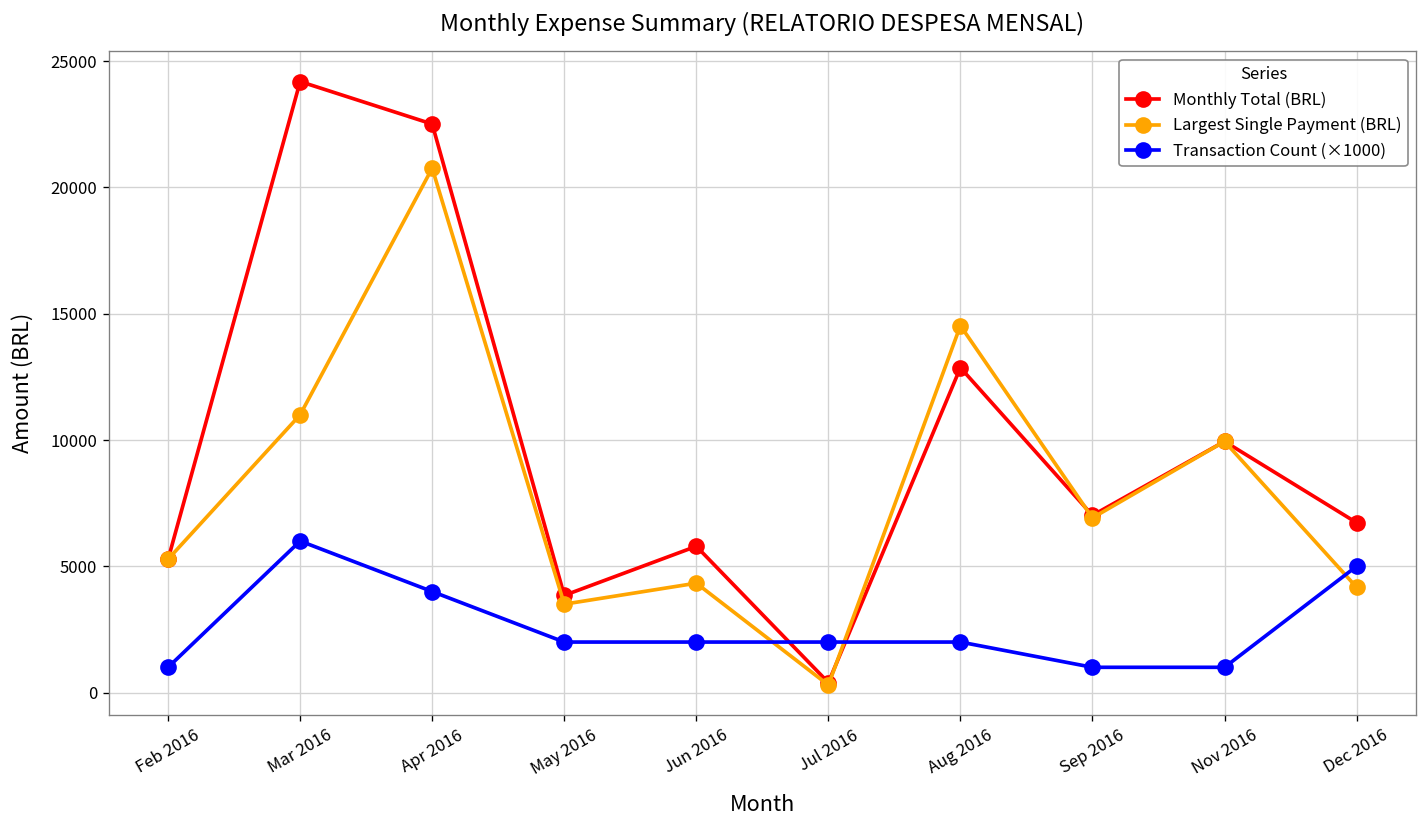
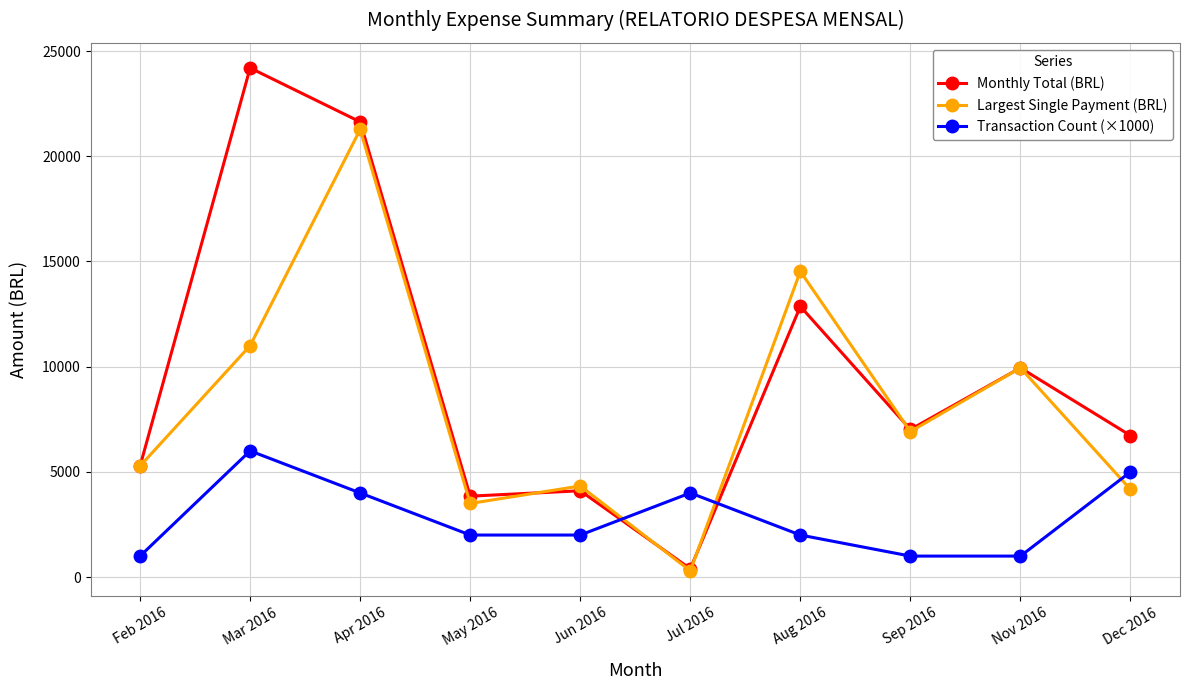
  {
    "Monthly Total (BRL)": {
      "Mar 2016": 24200,
-     "Apr 2016": 22500,
+     "Apr 2016": 21600,
      "May 2016": 3800,
-     "Jun 2016": 5800,
+     "Jun 2016": 4100,
      "Aug 2016": 12900,
      "Dec 2016": 6700
    },
    "Largest Single Payment (BRL)": {
      "Mar 2016": 11000,
-     "Apr 2016": 20800,
+     "Apr 2016": 21300,
      "May 2016": 3500,
      "Jun 2016": 4300,
      "Aug 2016": 14500,
      "Dec 2016": 4200
    },
    "Transaction Count (×1000)": {
      "Feb 2016": 1000,
      "Mar 2016": 6000,
      "Apr 2016": 4000,
      "May 2016": 2000,
      "Jun 2016": 2000,
-     "Jul 2016": 2000,
+     "Jul 2016": 4000,
      "Aug 2016": 2000,
      "Sep 2016": 1000,
      "Nov 2016": 1000,
      "Dec 2016": 5000
    }
  }
